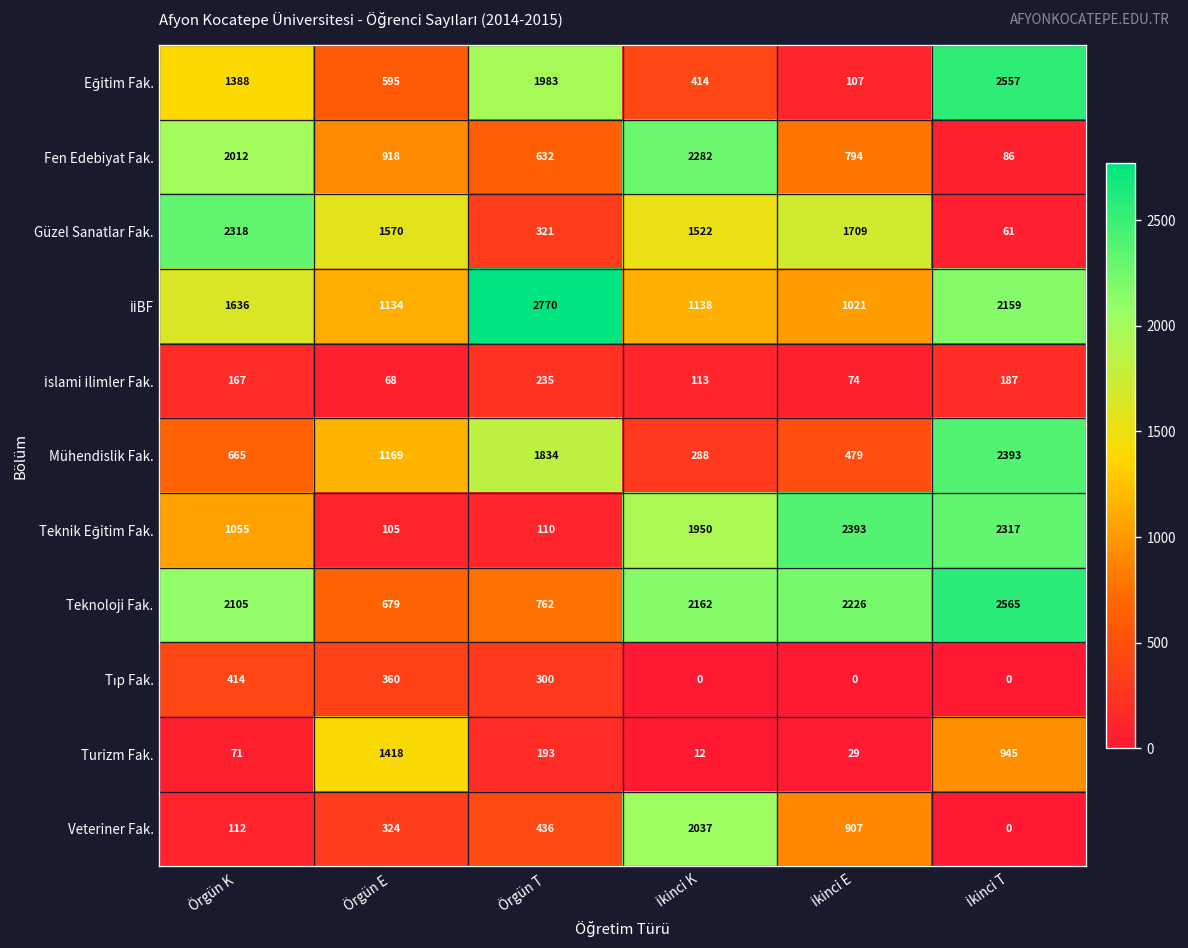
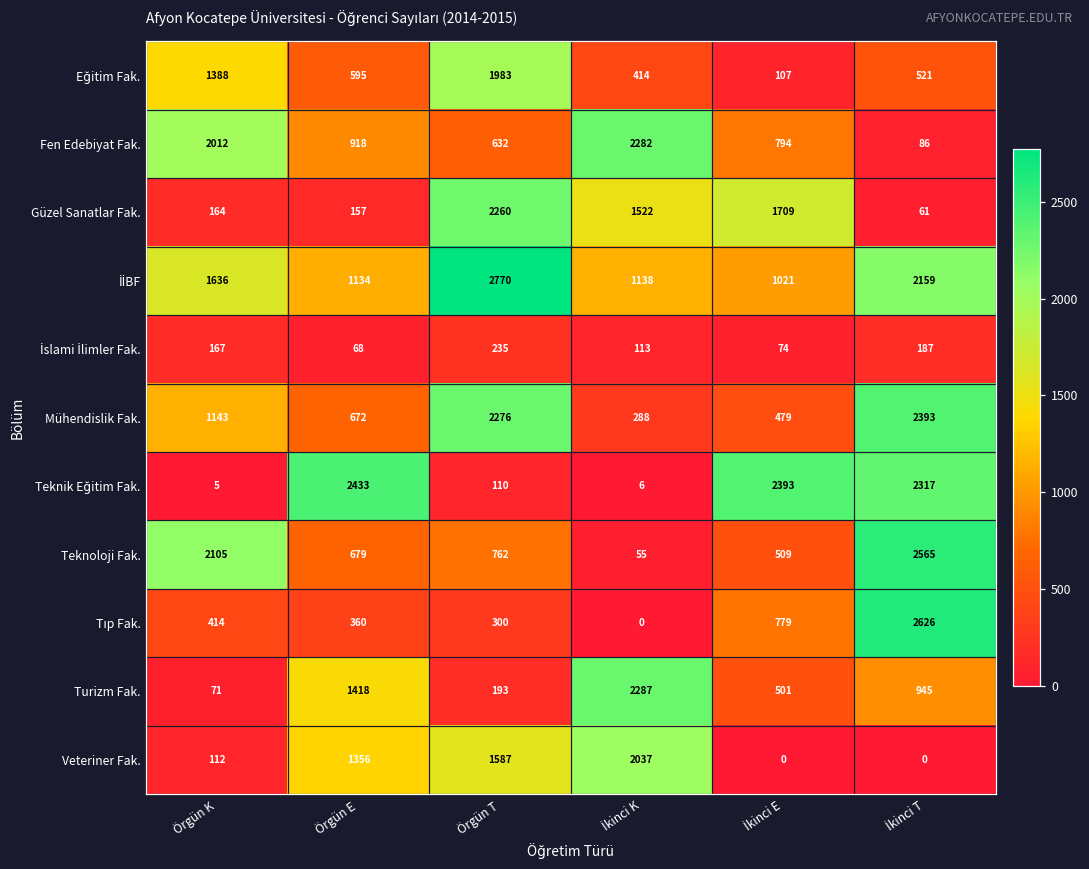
  {
    "Eğitim Fak.": {
      "Örgün K": 1388,
      "Örgün E": 595,
      "Örgün T": 1983,
      "İkinci K": 414,
      "İkinci E": 107,
-     "İkinci T": 2557
+     "İkinci T": 521
    },
    "Fen Edebiyat Fak.": {
      "Örgün K": 2012,
      "Örgün E": 918,
      "Örgün T": 632,
      "İkinci K": 2282,
      "İkinci E": 794,
      "İkinci T": 86
    },
    "Güzel Sanatlar Fak.": {
-     "Örgün K": 2318,
-     "Örgün E": 1570,
-     "Örgün T": 321,
+     "Örgün K": 164,
+     "Örgün E": 157,
+     "Örgün T": 2260,
      "İkinci K": 1522,
      "İkinci E": 1709,
      "İkinci T": 61
    },
    "İİBF": {
      "Örgün K": 1636,
      "Örgün E": 1134,
      "Örgün T": 2770,
      "İkinci K": 1138,
      "İkinci E": 1021,
      "İkinci T": 2159
    },
    "İslami İlimler Fak.": {
      "Örgün K": 167,
      "Örgün E": 68,
      "Örgün T": 235,
      "İkinci K": 113,
      "İkinci E": 74,
      "İkinci T": 187
    },
    "Mühendislik Fak.": {
-     "Örgün K": 665,
-     "Örgün E": 1169,
-     "Örgün T": 1834,
+     "Örgün K": 1143,
+     "Örgün E": 672,
+     "Örgün T": 2276,
      "İkinci K": 288,
      "İkinci E": 479,
      "İkinci T": 2393
    },
    "Teknik Eğitim Fak.": {
-     "Örgün K": 1055,
-     "Örgün E": 105,
+     "Örgün K": 5,
+     "Örgün E": 2433,
      "Örgün T": 110,
-     "İkinci K": 1950,
+     "İkinci K": 6,
      "İkinci E": 2393,
      "İkinci T": 2317
    },
    "Teknoloji Fak.": {
      "Örgün K": 2105,
      "Örgün E": 679,
      "Örgün T": 762,
-     "İkinci K": 2162,
-     "İkinci E": 2226,
+     "İkinci K": 55,
+     "İkinci E": 509,
      "İkinci T": 2565
    },
    "Tıp Fak.": {
      "Örgün K": 414,
      "Örgün E": 360,
      "Örgün T": 300,
      "İkinci K": 0,
-     "İkinci E": 0,
-     "İkinci T": 0
+     "İkinci E": 779,
+     "İkinci T": 2626
    },
    "Turizm Fak.": {
      "Örgün K": 71,
      "Örgün E": 1418,
      "Örgün T": 193,
-     "İkinci K": 12,
-     "İkinci E": 29,
+     "İkinci K": 2287,
+     "İkinci E": 501,
      "İkinci T": 945
    },
    "Veteriner Fak.": {
      "Örgün K": 112,
-     "Örgün E": 324,
-     "Örgün T": 436,
+     "Örgün E": 1356,
+     "Örgün T": 1587,
      "İkinci K": 2037,
-     "İkinci E": 907,
+     "İkinci E": 0,
      "İkinci T": 0
    }
  }
